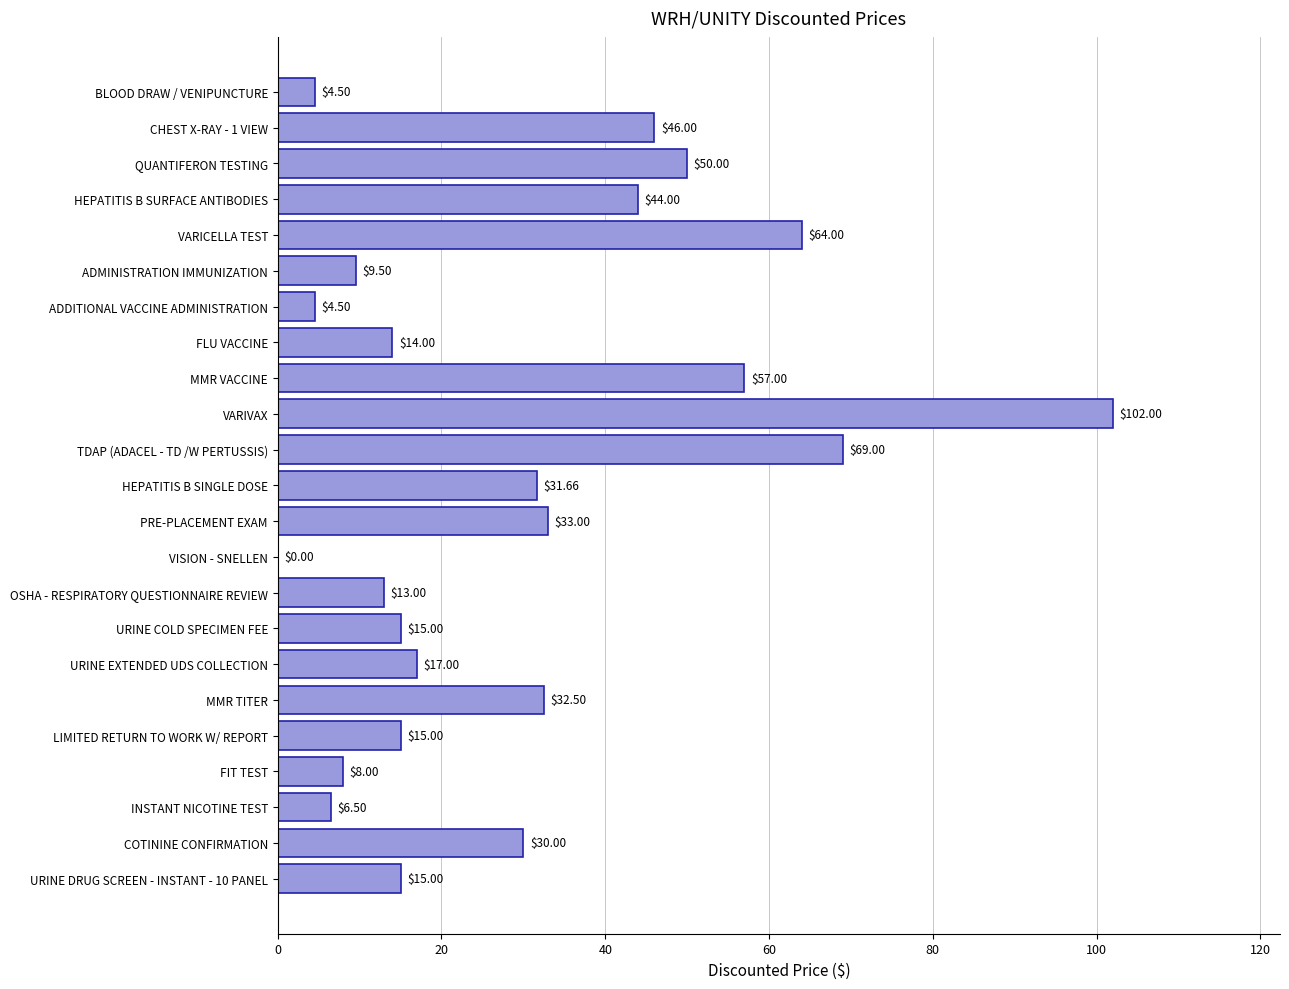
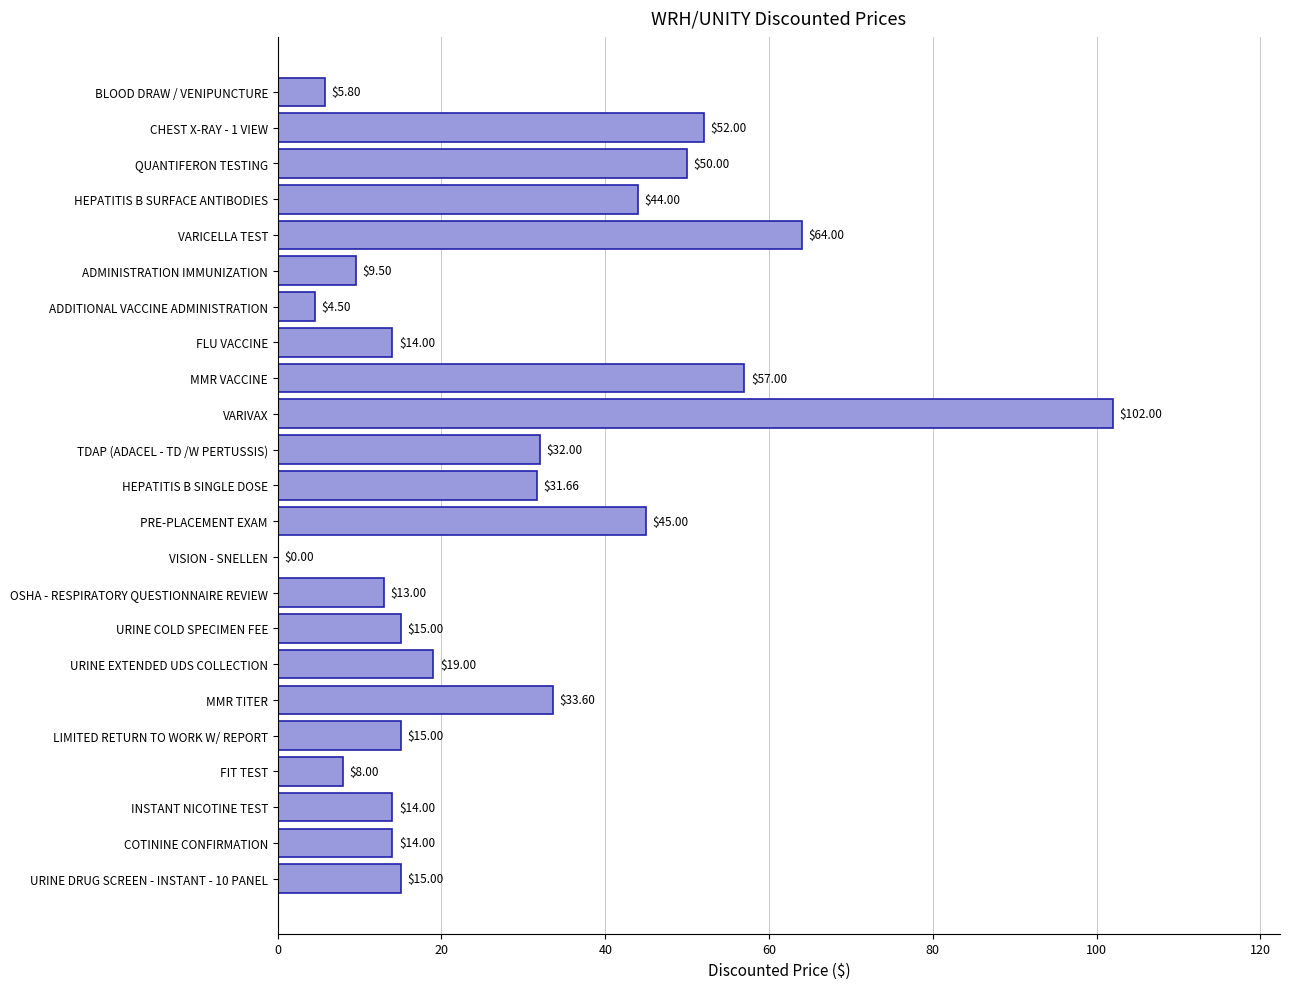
  {
-   "BLOOD DRAW / VENIPUNCTURE": "$4.50",
-   "CHEST X-RAY - 1 VIEW": "$46.00",
+   "BLOOD DRAW / VENIPUNCTURE": "$5.80",
+   "CHEST X-RAY - 1 VIEW": "$52.00",
    "QUANTIFERON TESTING": "$50.00",
    "HEPATITIS B SURFACE ANTIBODIES": "$44.00",
    "VARICELLA TEST": "$64.00",
    "ADMINISTRATION IMMUNIZATION": "$9.50",
    "ADDITIONAL VACCINE ADMINISTRATION": "$4.50",
    "FLU VACCINE": "$14.00",
    "MMR VACCINE": "$57.00",
    "VARIVAX": "$102.00",
-   "TDAP (ADACEL - TD /W PERTUSSIS)": "$69.00",
+   "TDAP (ADACEL - TD /W PERTUSSIS)": "$32.00",
    "HEPATITIS B SINGLE DOSE": "$31.66",
-   "PRE-PLACEMENT EXAM": "$33.00",
+   "PRE-PLACEMENT EXAM": "$45.00",
    "VISION - SNELLEN": "$0.00",
    "OSHA - RESPIRATORY QUESTIONNAIRE REVIEW": "$13.00",
    "URINE COLD SPECIMEN FEE": "$15.00",
-   "URINE EXTENDED UDS COLLECTION": "$17.00",
-   "MMR TITER": "$32.50",
+   "URINE EXTENDED UDS COLLECTION": "$19.00",
+   "MMR TITER": "$33.60",
    "LIMITED RETURN TO WORK W/ REPORT": "$15.00",
    "FIT TEST": "$8.00",
-   "INSTANT NICOTINE TEST": "$6.50",
-   "COTININE CONFIRMATION": "$30.00",
+   "INSTANT NICOTINE TEST": "$14.00",
+   "COTININE CONFIRMATION": "$14.00",
    "URINE DRUG SCREEN - INSTANT - 10 PANEL": "$15.00"
  }
